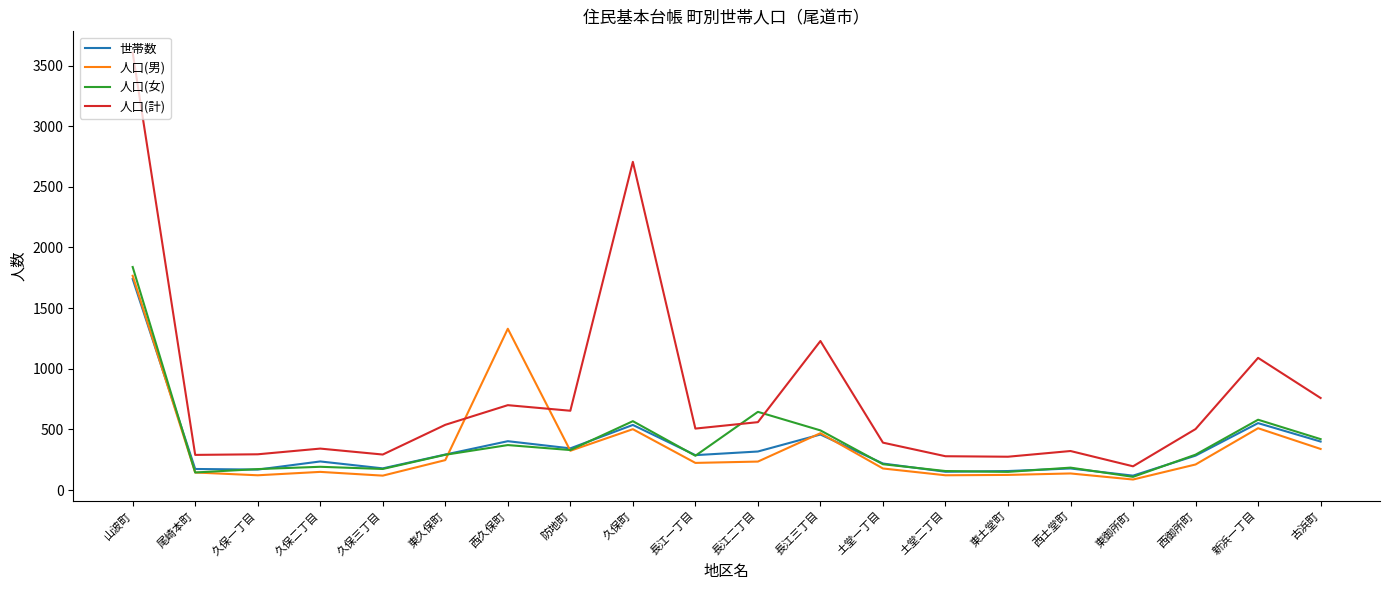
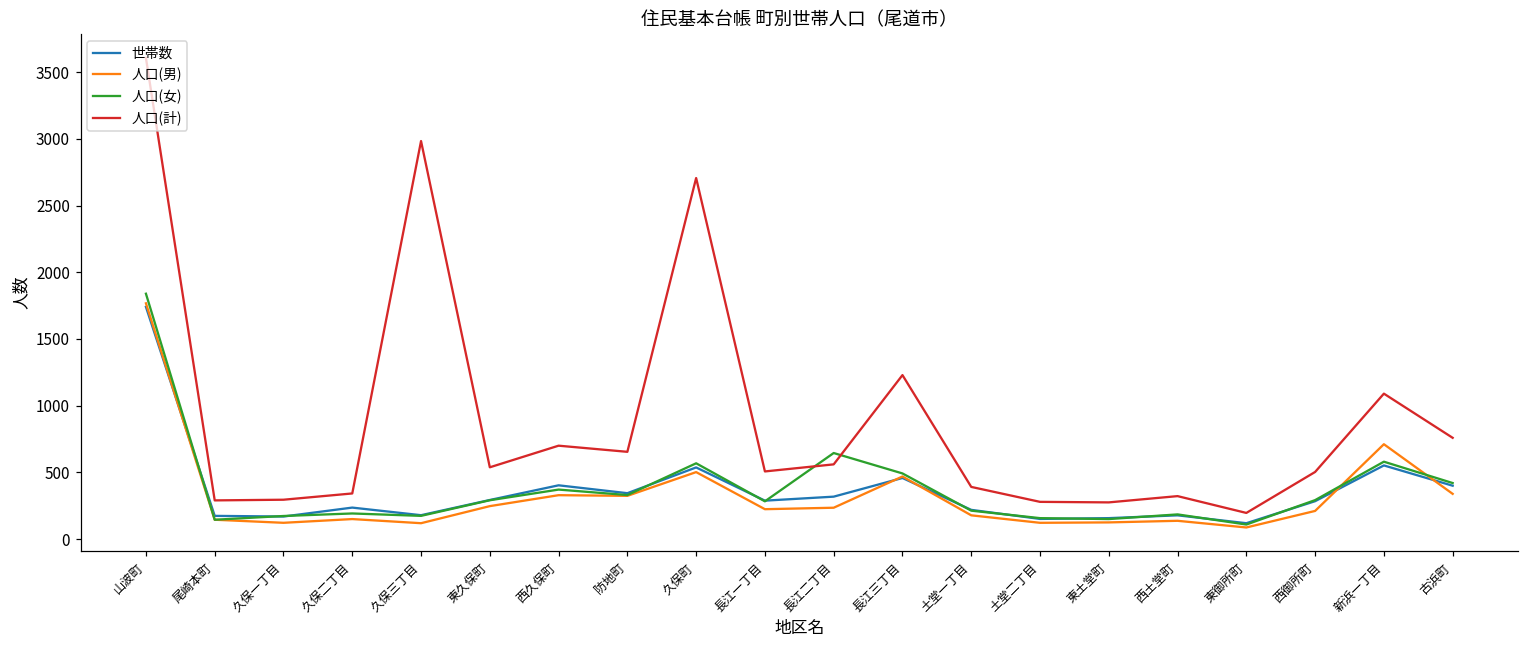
  {
    "世帯数": {
      "山波町": 1740,
      "尾崎本町": 170,
      "久保二丁目": 240,
      "西久保町": 400,
      "久保町": 540,
      "長江二丁目": 320,
      "新浜一丁目": 550
    },
    "人口(男)": {
      "山波町": 1770,
      "久保一丁目": 120,
      "久保二丁目": 150,
      "久保三丁目": 120,
      "東久保町": 250,
-     "西久保町": 1330,
+     "西久保町": 330,
      "久保町": 500,
      "長江一丁目": 220,
      "長江二丁目": 240,
      "土堂一丁目": 180,
      "土堂二丁目": 120,
      "東土堂町": 130,
      "西土堂町": 140,
      "東御所町": 90,
      "西御所町": 210,
-     "新浜一丁目": 510,
+     "新浜一丁目": 710,
      "古浜町": 340
    },
    "人口(女)": {
      "山波町": 1840,
      "久保二丁目": 190,
      "西久保町": 370,
      "久保町": 570,
      "長江二丁目": 650,
      "長江三丁目": 490,
      "新浜一丁目": 580
    },
    "人口(計)": {
      "尾崎本町": 290,
      "久保一丁目": 300,
      "久保二丁目": 340,
-     "久保三丁目": 290,
+     "久保三丁目": 2980,
      "東久保町": 540,
      "西久保町": 700,
      "防地町": 650,
      "久保町": 2710,
      "長江一丁目": 510,
      "長江二丁目": 560,
      "長江三丁目": 1230,
      "土堂一丁目": 390,
      "土堂二丁目": 280,
      "東土堂町": 280,
      "西土堂町": 320,
      "東御所町": 200,
      "西御所町": 500,
      "新浜一丁目": 1090,
      "古浜町": 760
    }
  }
